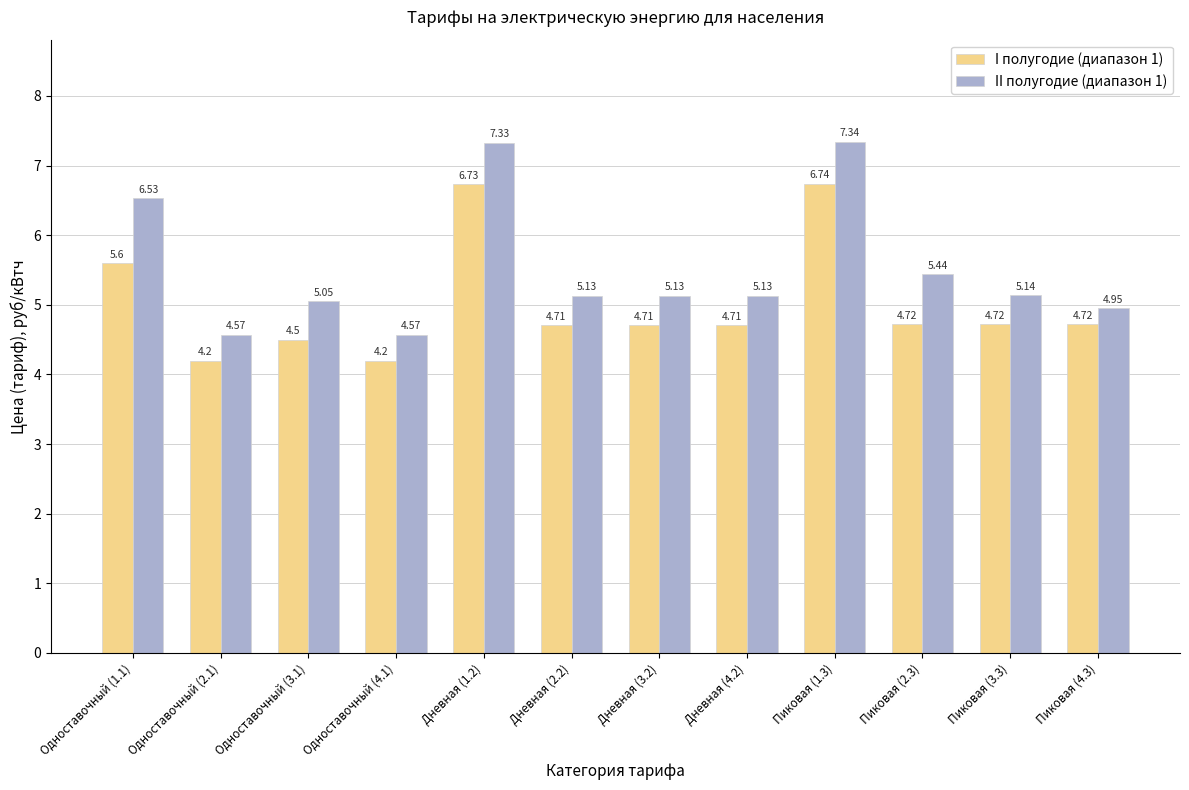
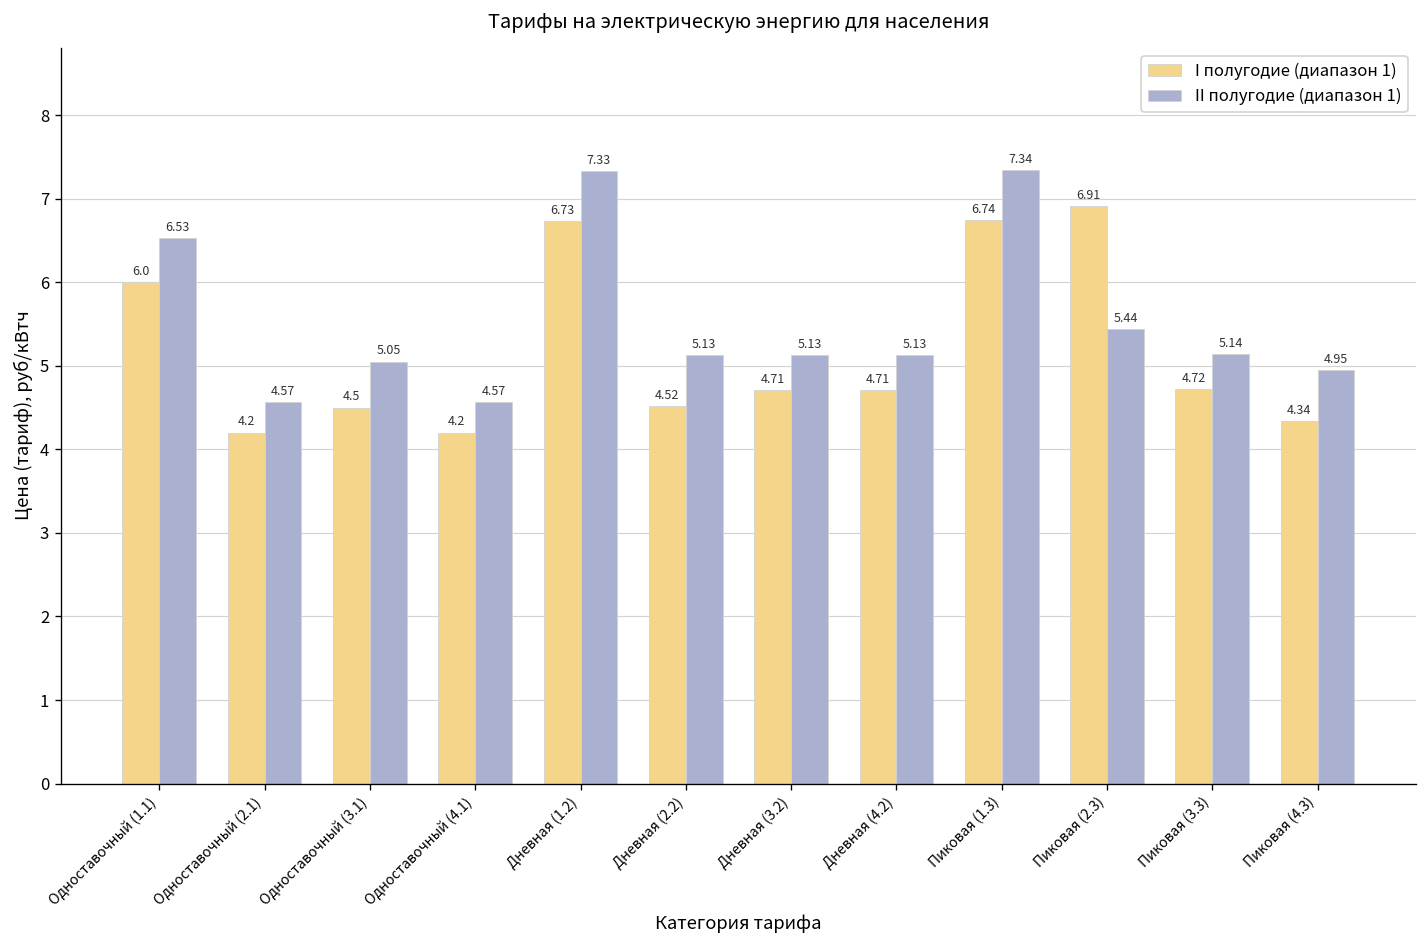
  {
    "I полугодие (диапазон 1)": {
-     "Одноставочный (1.1)": 5.6,
+     "Одноставочный (1.1)": 6.0,
      "Одноставочный (2.1)": 4.2,
      "Одноставочный (3.1)": 4.5,
      "Одноставочный (4.1)": 4.2,
      "Дневная (1.2)": 6.73,
-     "Дневная (2.2)": 4.71,
+     "Дневная (2.2)": 4.52,
      "Дневная (3.2)": 4.71,
      "Дневная (4.2)": 4.71,
      "Пиковая (1.3)": 6.74,
-     "Пиковая (2.3)": 4.72,
+     "Пиковая (2.3)": 6.91,
      "Пиковая (3.3)": 4.72,
-     "Пиковая (4.3)": 4.72
+     "Пиковая (4.3)": 4.34
    },
    "II полугодие (диапазон 1)": {
      "Одноставочный (1.1)": 6.53,
      "Одноставочный (2.1)": 4.57,
      "Одноставочный (3.1)": 5.05,
      "Одноставочный (4.1)": 4.57,
      "Дневная (1.2)": 7.33,
      "Дневная (2.2)": 5.13,
      "Дневная (3.2)": 5.13,
      "Дневная (4.2)": 5.13,
      "Пиковая (1.3)": 7.34,
      "Пиковая (2.3)": 5.44,
      "Пиковая (3.3)": 5.14,
      "Пиковая (4.3)": 4.95
    }
  }
